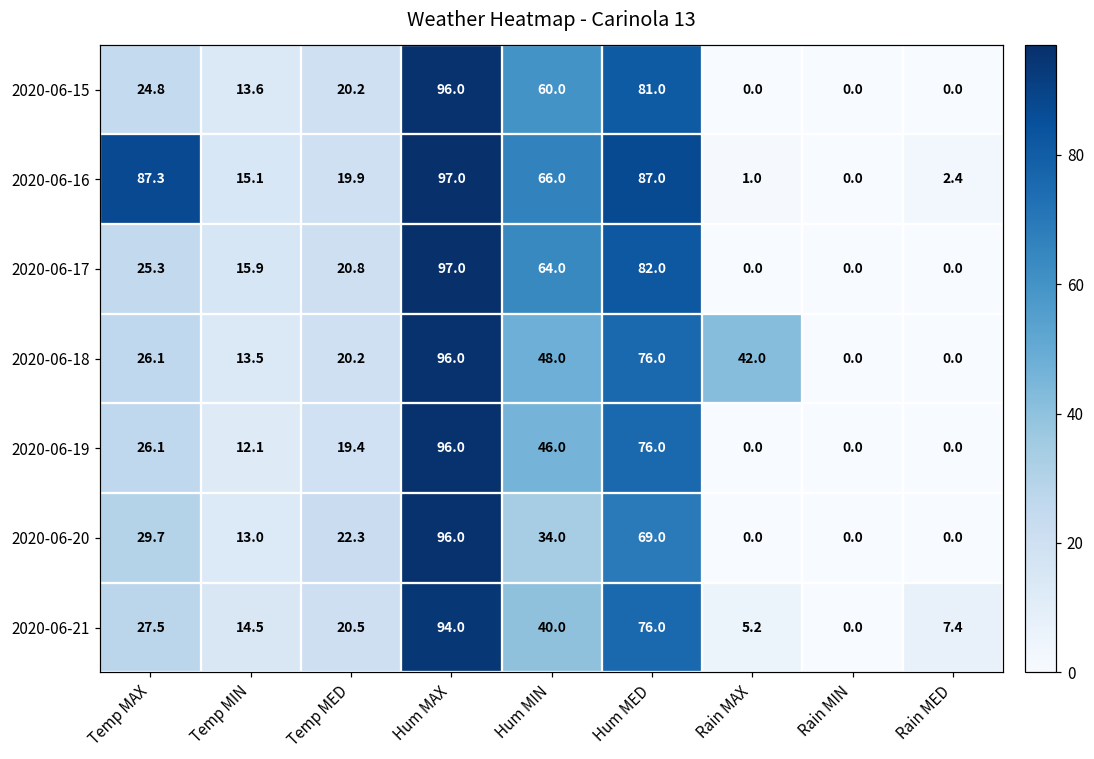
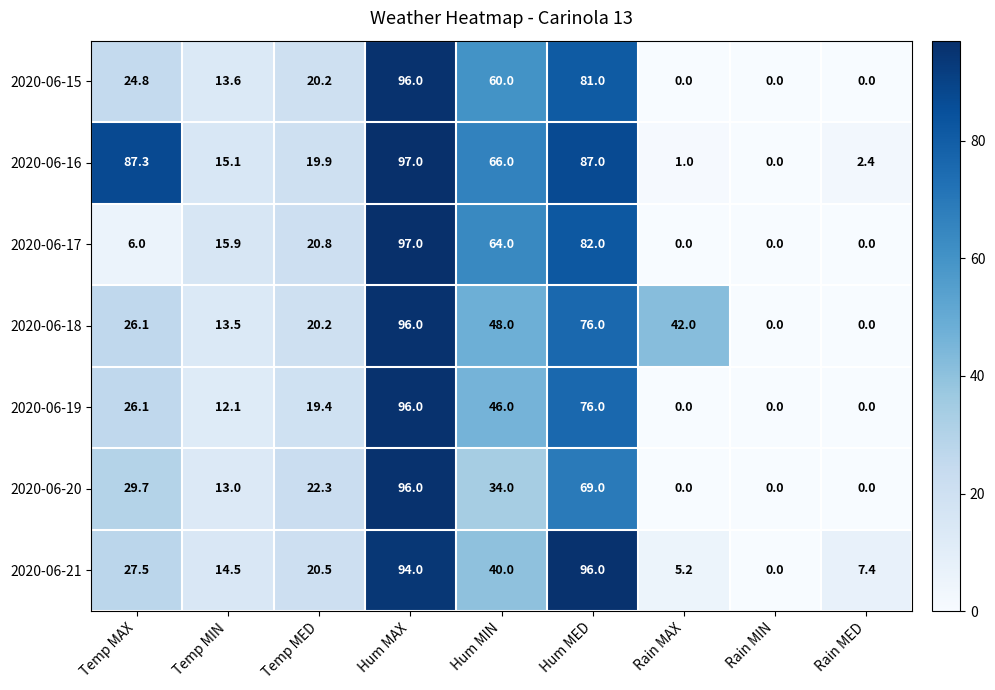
  {
    "2020-06-15": {
      "Temp MAX": 24.8,
      "Temp MIN": 13.6,
      "Temp MED": 20.2,
      "Hum MAX": 96.0,
      "Hum MIN": 60.0,
      "Hum MED": 81.0,
      "Rain MAX": 0.0,
      "Rain MIN": 0.0,
      "Rain MED": 0.0
    },
    "2020-06-16": {
      "Temp MAX": 87.3,
      "Temp MIN": 15.1,
      "Temp MED": 19.9,
      "Hum MAX": 97.0,
      "Hum MIN": 66.0,
      "Hum MED": 87.0,
      "Rain MAX": 1.0,
      "Rain MIN": 0.0,
      "Rain MED": 2.4
    },
    "2020-06-17": {
-     "Temp MAX": 25.3,
+     "Temp MAX": 6.0,
      "Temp MIN": 15.9,
      "Temp MED": 20.8,
      "Hum MAX": 97.0,
      "Hum MIN": 64.0,
      "Hum MED": 82.0,
      "Rain MAX": 0.0,
      "Rain MIN": 0.0,
      "Rain MED": 0.0
    },
    "2020-06-18": {
      "Temp MAX": 26.1,
      "Temp MIN": 13.5,
      "Temp MED": 20.2,
      "Hum MAX": 96.0,
      "Hum MIN": 48.0,
      "Hum MED": 76.0,
      "Rain MAX": 42.0,
      "Rain MIN": 0.0,
      "Rain MED": 0.0
    },
    "2020-06-19": {
      "Temp MAX": 26.1,
      "Temp MIN": 12.1,
      "Temp MED": 19.4,
      "Hum MAX": 96.0,
      "Hum MIN": 46.0,
      "Hum MED": 76.0,
      "Rain MAX": 0.0,
      "Rain MIN": 0.0,
      "Rain MED": 0.0
    },
    "2020-06-20": {
      "Temp MAX": 29.7,
      "Temp MIN": 13.0,
      "Temp MED": 22.3,
      "Hum MAX": 96.0,
      "Hum MIN": 34.0,
      "Hum MED": 69.0,
      "Rain MAX": 0.0,
      "Rain MIN": 0.0,
      "Rain MED": 0.0
    },
    "2020-06-21": {
      "Temp MAX": 27.5,
      "Temp MIN": 14.5,
      "Temp MED": 20.5,
      "Hum MAX": 94.0,
      "Hum MIN": 40.0,
-     "Hum MED": 76.0,
+     "Hum MED": 96.0,
      "Rain MAX": 5.2,
      "Rain MIN": 0.0,
      "Rain MED": 7.4
    }
  }
